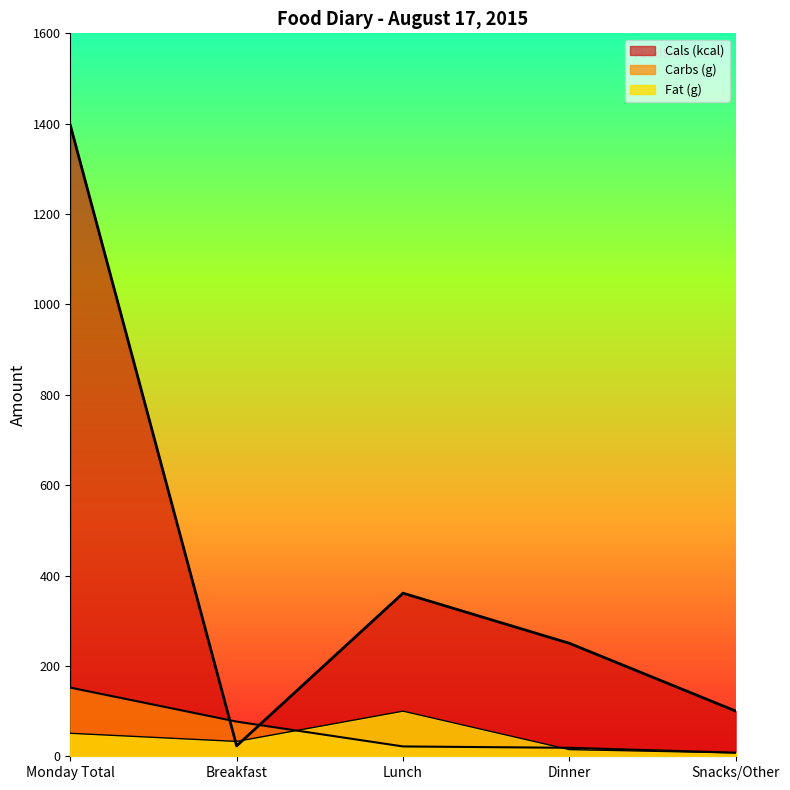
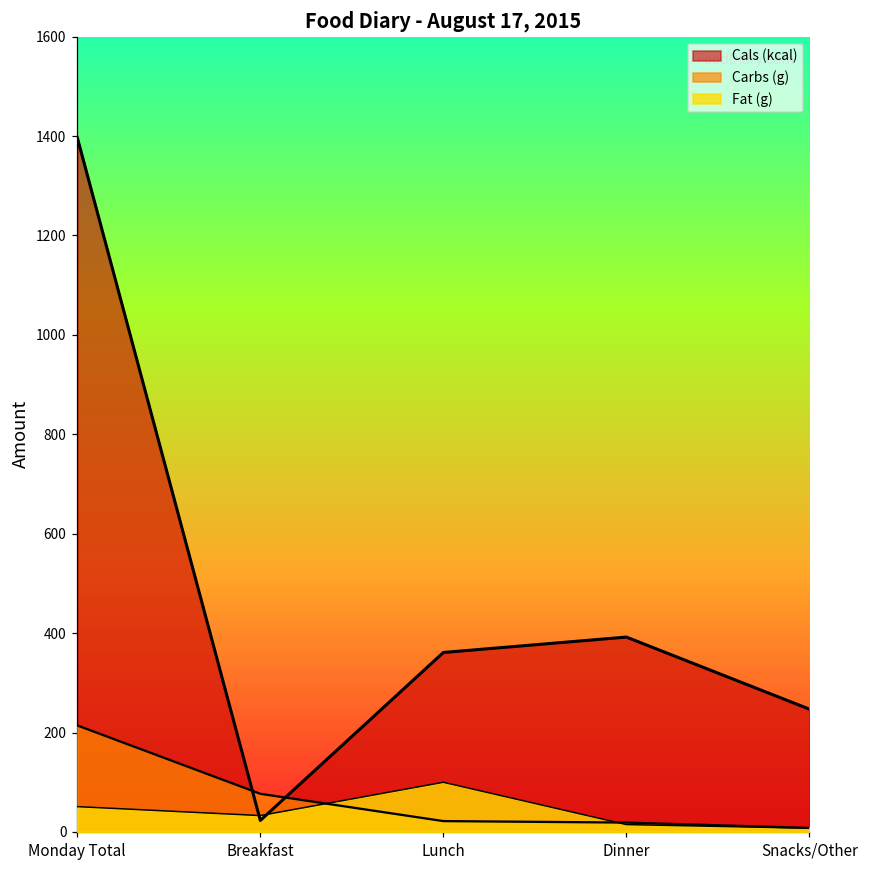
  {
    "Cals (kcal)": {
      "Monday Total": 1400,
      "Breakfast": 20,
      "Lunch": 360,
-     "Dinner": 250,
-     "Snacks/Other": 100
+     "Dinner": 390,
+     "Snacks/Other": 250
    },
    "Carbs (g)": {
-     "Monday Total": 150,
+     "Monday Total": 210,
      "Breakfast": 80,
      "Lunch": 20
    },
    "Fat (g)": {
      "Monday Total": 50,
      "Breakfast": 30,
      "Lunch": 100
    }
  }
